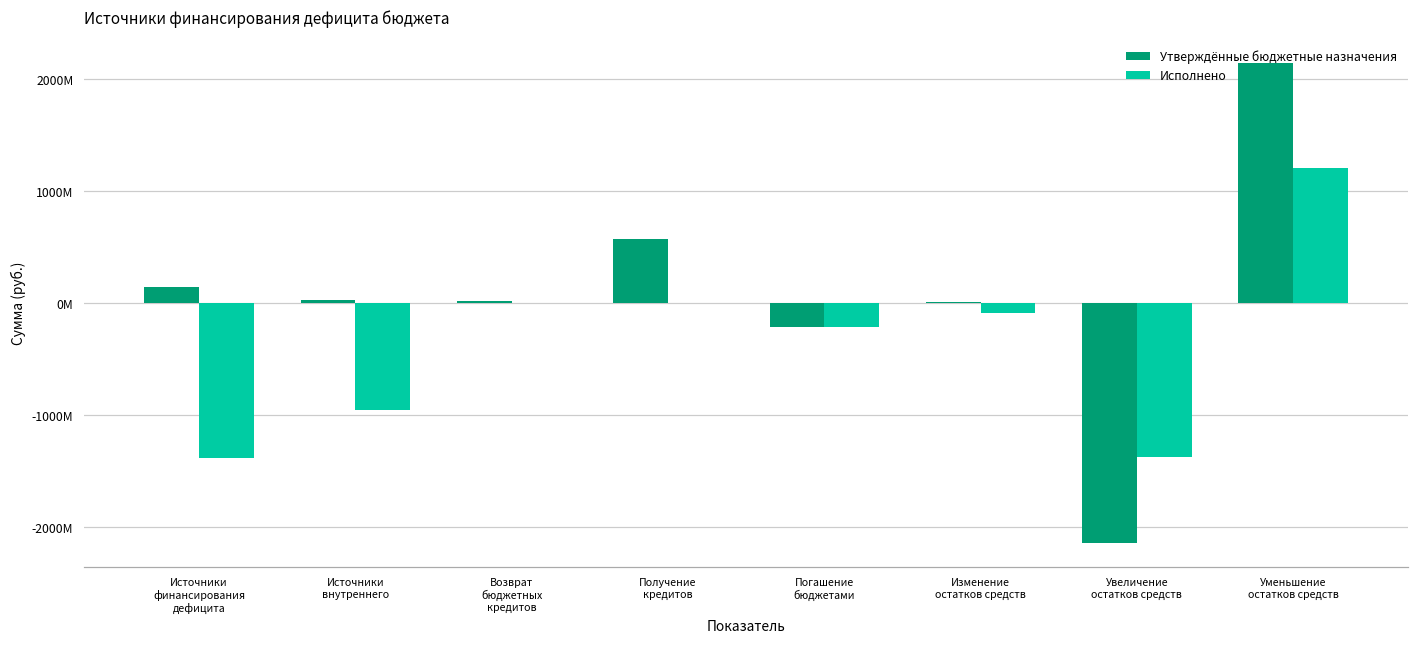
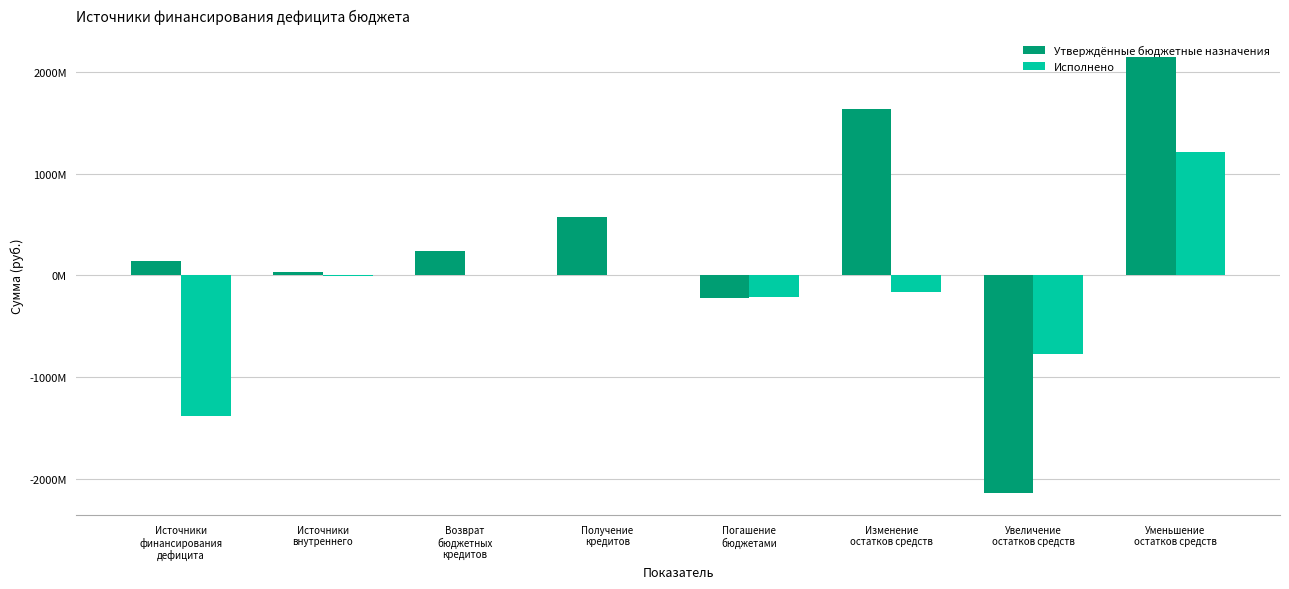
  {
    "Утверждённые бюджетные назначения": {
      "Источники финансирования дефицита": 140000000,
      "Источники внутреннего": 30000000,
-     "Возврат бюджетных кредитов": 20000000,
+     "Возврат бюджетных кредитов": 240000000,
      "Получение кредитов": 570000000,
      "Погашение бюджетами": -220000000,
-     "Изменение остатков средств": 10000000,
+     "Изменение остатков средств": 1630000000,
      "Увеличение остатков средств": -2140000000,
      "Уменьшение остатков средств": 2150000000
    },
    "Исполнено": {
      "Источники финансирования дефицита": -1380000000,
-     "Источники внутреннего": -950000000,
+     "Источники внутреннего": -10000000,
      "Возврат бюджетных кредитов": 0,
      "Получение кредитов": 0,
      "Погашение бюджетами": -210000000,
-     "Изменение остатков средств": -90000000,
-     "Увеличение остатков средств": -1380000000,
+     "Изменение остатков средств": -170000000,
+     "Увеличение остатков средств": -770000000,
      "Уменьшение остатков средств": 1210000000
    }
  }
